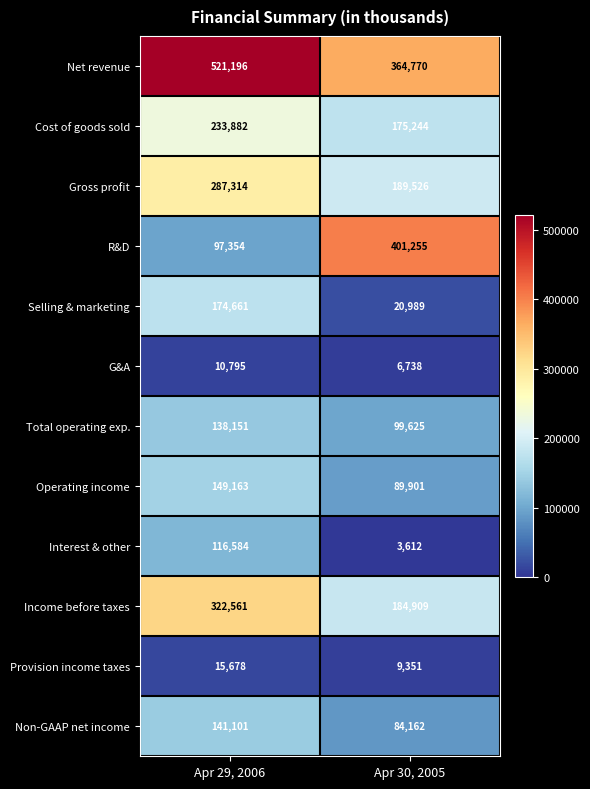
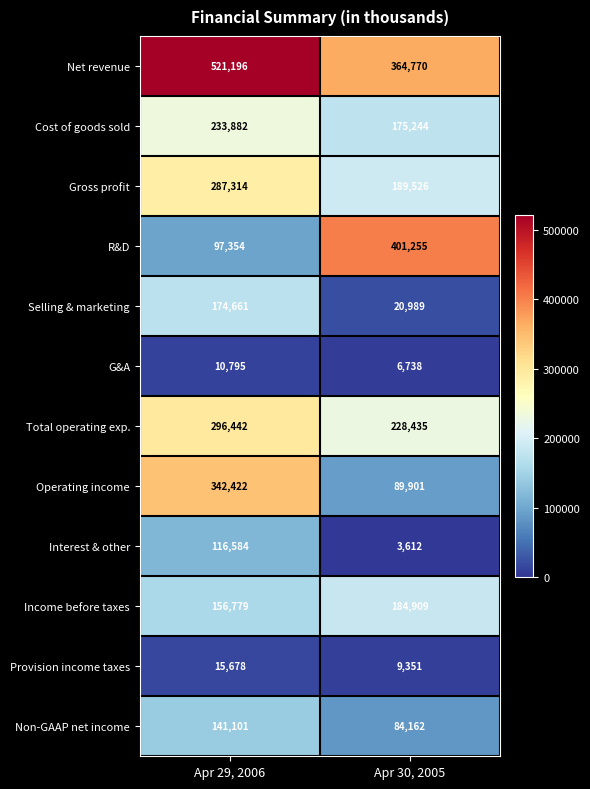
  {
    "Net revenue": {
      "Apr 29, 2006": "521,196",
      "Apr 30, 2005": "364,770"
    },
    "Cost of goods sold": {
      "Apr 29, 2006": "233,882",
      "Apr 30, 2005": "175,244"
    },
    "Gross profit": {
      "Apr 29, 2006": "287,314",
      "Apr 30, 2005": "189,526"
    },
    "R&D": {
      "Apr 29, 2006": "97,354",
      "Apr 30, 2005": "401,255"
    },
    "Selling & marketing": {
      "Apr 29, 2006": "174,661",
      "Apr 30, 2005": "20,989"
    },
    "G&A": {
      "Apr 29, 2006": "10,795",
      "Apr 30, 2005": "6,738"
    },
    "Total operating exp.": {
-     "Apr 29, 2006": "138,151",
-     "Apr 30, 2005": "99,625"
+     "Apr 29, 2006": "296,442",
+     "Apr 30, 2005": "228,435"
    },
    "Operating income": {
-     "Apr 29, 2006": "149,163",
+     "Apr 29, 2006": "342,422",
      "Apr 30, 2005": "89,901"
    },
    "Interest & other": {
      "Apr 29, 2006": "116,584",
      "Apr 30, 2005": "3,612"
    },
    "Income before taxes": {
-     "Apr 29, 2006": "322,561",
+     "Apr 29, 2006": "156,779",
      "Apr 30, 2005": "184,909"
    },
    "Provision income taxes": {
      "Apr 29, 2006": "15,678",
      "Apr 30, 2005": "9,351"
    },
    "Non-GAAP net income": {
      "Apr 29, 2006": "141,101",
      "Apr 30, 2005": "84,162"
    }
  }
